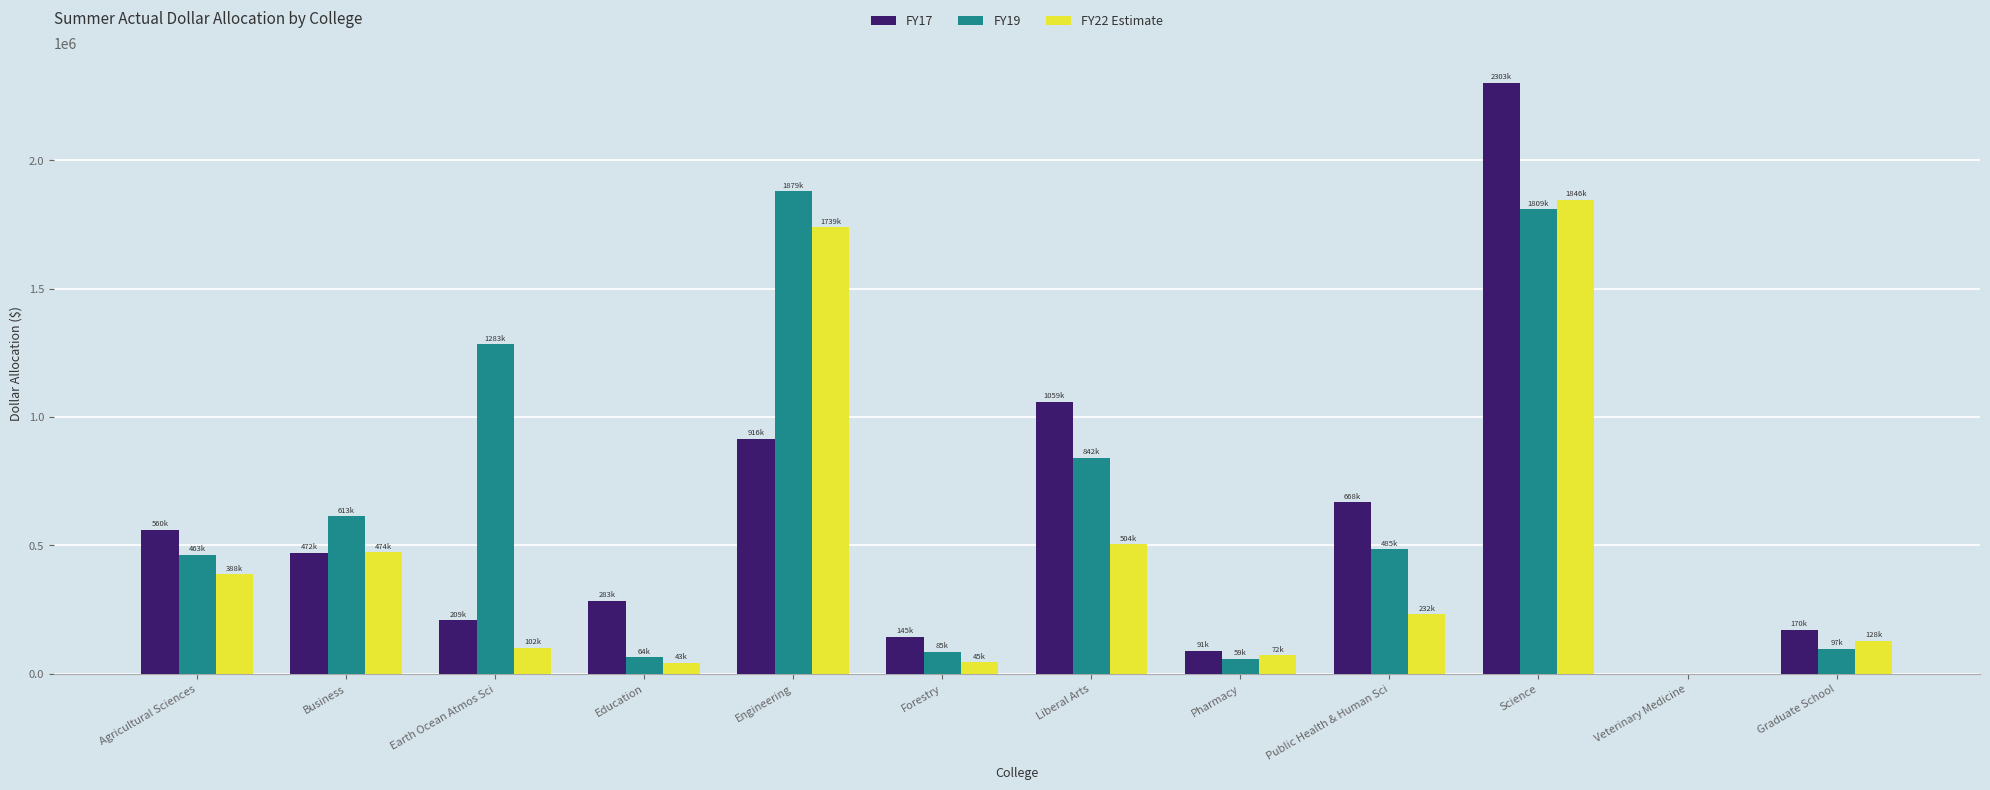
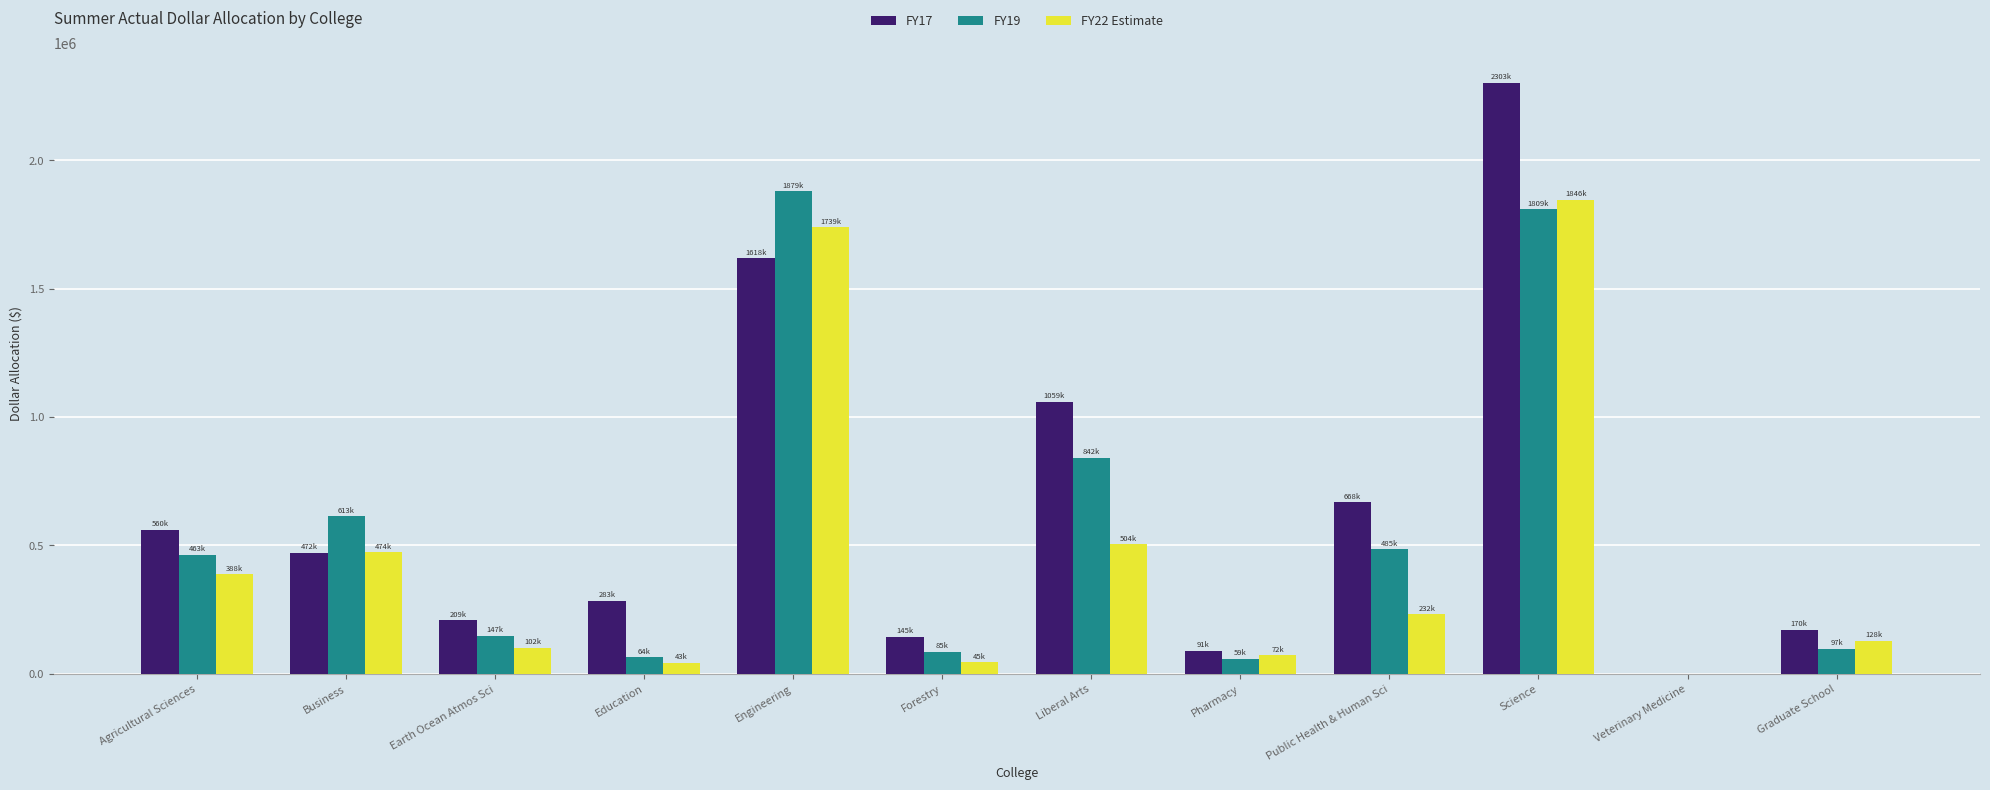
  {
    "FY17": {
      "Agricultural Sciences": "560k",
      "Business": "472k",
      "Earth Ocean Atmos Sci": "209k",
      "Education": "283k",
-     "Engineering": "916k",
+     "Engineering": "1618k",
      "Forestry": "145k",
      "Liberal Arts": "1059k",
      "Pharmacy": "91k",
      "Public Health & Human Sci": "668k",
      "Science": "2303k",
      "Graduate School": "170k"
    },
    "FY19": {
      "Agricultural Sciences": "463k",
      "Business": "613k",
-     "Earth Ocean Atmos Sci": "1283k",
+     "Earth Ocean Atmos Sci": "147k",
      "Education": "64k",
      "Engineering": "1879k",
      "Forestry": "85k",
      "Liberal Arts": "842k",
      "Pharmacy": "59k",
      "Public Health & Human Sci": "485k",
      "Science": "1809k",
      "Graduate School": "97k"
    },
    "FY22 Estimate": {
      "Agricultural Sciences": "388k",
      "Business": "474k",
      "Earth Ocean Atmos Sci": "102k",
      "Education": "43k",
      "Engineering": "1739k",
      "Forestry": "45k",
      "Liberal Arts": "504k",
      "Pharmacy": "72k",
      "Public Health & Human Sci": "232k",
      "Science": "1846k",
      "Graduate School": "128k"
    }
  }
